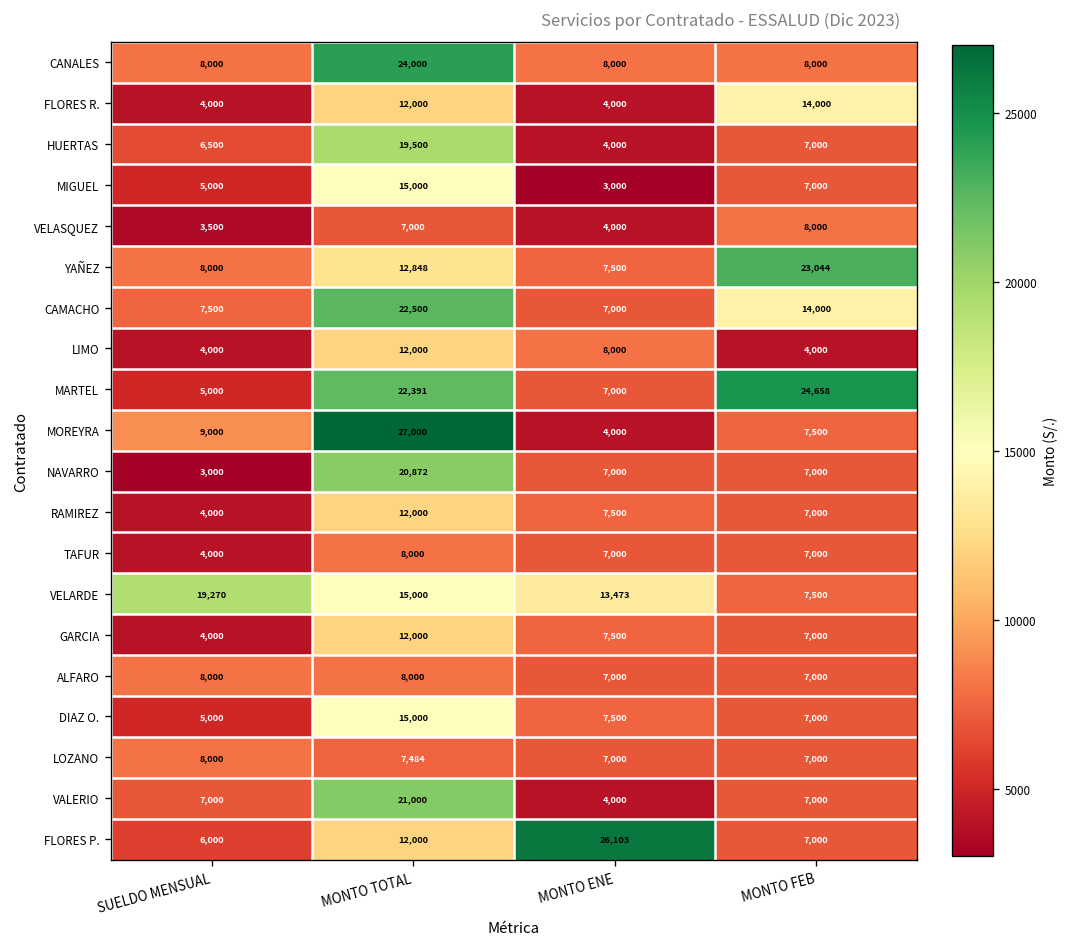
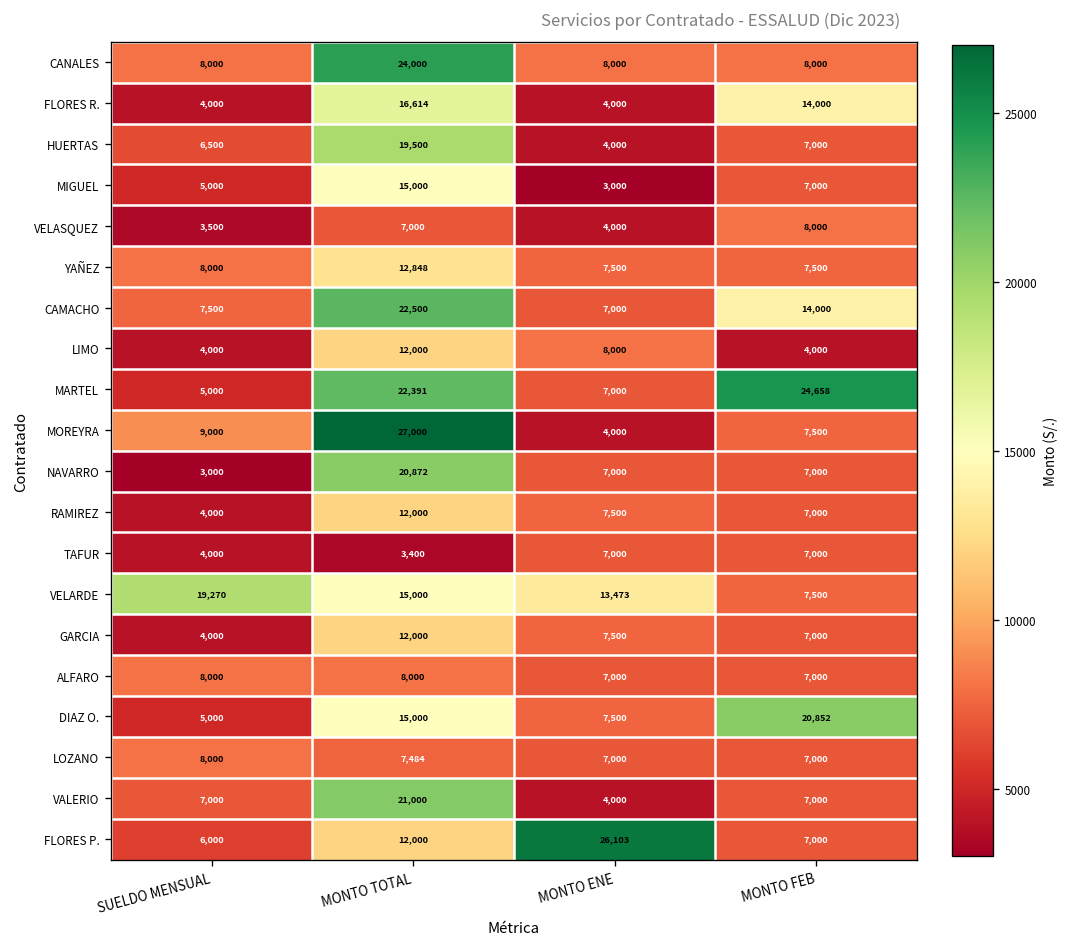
  {
    "CANALES": {
      "SUELDO MENSUAL": "8,000",
      "MONTO TOTAL": "24,000",
      "MONTO ENE": "8,000",
      "MONTO FEB": "8,000"
    },
    "FLORES R.": {
      "SUELDO MENSUAL": "4,000",
-     "MONTO TOTAL": "12,000",
+     "MONTO TOTAL": "16,614",
      "MONTO ENE": "4,000",
      "MONTO FEB": "14,000"
    },
    "HUERTAS": {
      "SUELDO MENSUAL": "6,500",
      "MONTO TOTAL": "19,500",
      "MONTO ENE": "4,000",
      "MONTO FEB": "7,000"
    },
    "MIGUEL": {
      "SUELDO MENSUAL": "5,000",
      "MONTO TOTAL": "15,000",
      "MONTO ENE": "3,000",
      "MONTO FEB": "7,000"
    },
    "VELASQUEZ": {
      "SUELDO MENSUAL": "3,500",
      "MONTO TOTAL": "7,000",
      "MONTO ENE": "4,000",
      "MONTO FEB": "8,000"
    },
    "YAÑEZ": {
      "SUELDO MENSUAL": "8,000",
      "MONTO TOTAL": "12,848",
      "MONTO ENE": "7,500",
-     "MONTO FEB": "23,044"
+     "MONTO FEB": "7,500"
    },
    "CAMACHO": {
      "SUELDO MENSUAL": "7,500",
      "MONTO TOTAL": "22,500",
      "MONTO ENE": "7,000",
      "MONTO FEB": "14,000"
    },
    "LIMO": {
      "SUELDO MENSUAL": "4,000",
      "MONTO TOTAL": "12,000",
      "MONTO ENE": "8,000",
      "MONTO FEB": "4,000"
    },
    "MARTEL": {
      "SUELDO MENSUAL": "5,000",
      "MONTO TOTAL": "22,391",
      "MONTO ENE": "7,000",
      "MONTO FEB": "24,658"
    },
    "MOREYRA": {
      "SUELDO MENSUAL": "9,000",
      "MONTO TOTAL": "27,000",
      "MONTO ENE": "4,000",
      "MONTO FEB": "7,500"
    },
    "NAVARRO": {
      "SUELDO MENSUAL": "3,000",
      "MONTO TOTAL": "20,872",
      "MONTO ENE": "7,000",
      "MONTO FEB": "7,000"
    },
    "RAMIREZ": {
      "SUELDO MENSUAL": "4,000",
      "MONTO TOTAL": "12,000",
      "MONTO ENE": "7,500",
      "MONTO FEB": "7,000"
    },
    "TAFUR": {
      "SUELDO MENSUAL": "4,000",
-     "MONTO TOTAL": "8,000",
+     "MONTO TOTAL": "3,400",
      "MONTO ENE": "7,000",
      "MONTO FEB": "7,000"
    },
    "VELARDE": {
      "SUELDO MENSUAL": "19,270",
      "MONTO TOTAL": "15,000",
      "MONTO ENE": "13,473",
      "MONTO FEB": "7,500"
    },
    "GARCIA": {
      "SUELDO MENSUAL": "4,000",
      "MONTO TOTAL": "12,000",
      "MONTO ENE": "7,500",
      "MONTO FEB": "7,000"
    },
    "ALFARO": {
      "SUELDO MENSUAL": "8,000",
      "MONTO TOTAL": "8,000",
      "MONTO ENE": "7,000",
      "MONTO FEB": "7,000"
    },
    "DIAZ O.": {
      "SUELDO MENSUAL": "5,000",
      "MONTO TOTAL": "15,000",
      "MONTO ENE": "7,500",
-     "MONTO FEB": "7,000"
+     "MONTO FEB": "20,852"
    },
    "LOZANO": {
      "SUELDO MENSUAL": "8,000",
      "MONTO TOTAL": "7,484",
      "MONTO ENE": "7,000",
      "MONTO FEB": "7,000"
    },
    "VALERIO": {
      "SUELDO MENSUAL": "7,000",
      "MONTO TOTAL": "21,000",
      "MONTO ENE": "4,000",
      "MONTO FEB": "7,000"
    },
    "FLORES P.": {
      "SUELDO MENSUAL": "6,000",
      "MONTO TOTAL": "12,000",
      "MONTO ENE": "26,103",
      "MONTO FEB": "7,000"
    }
  }
